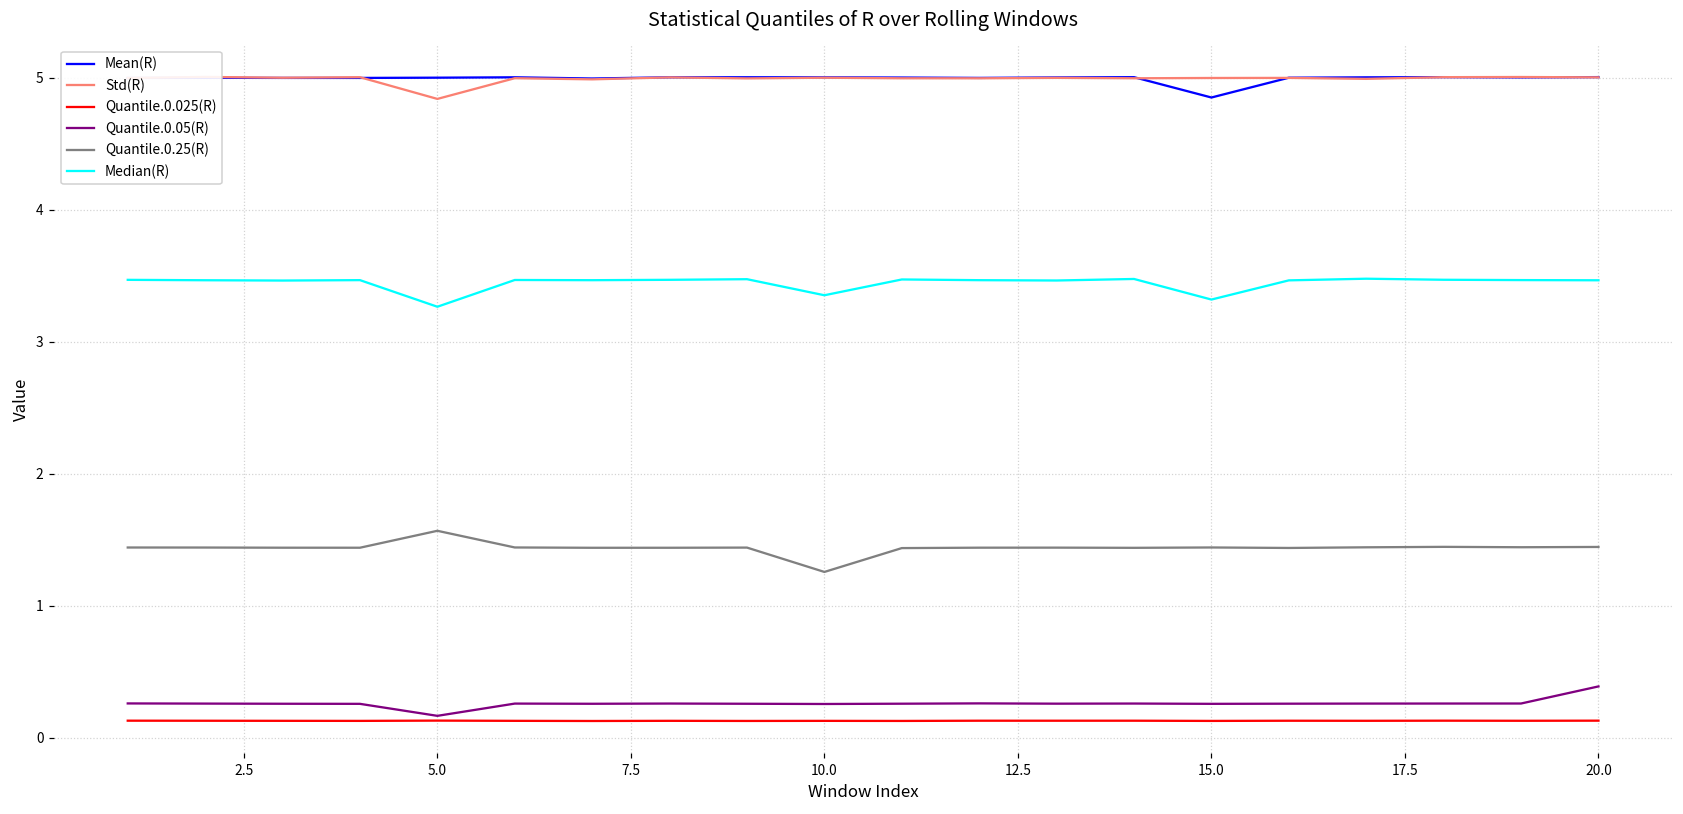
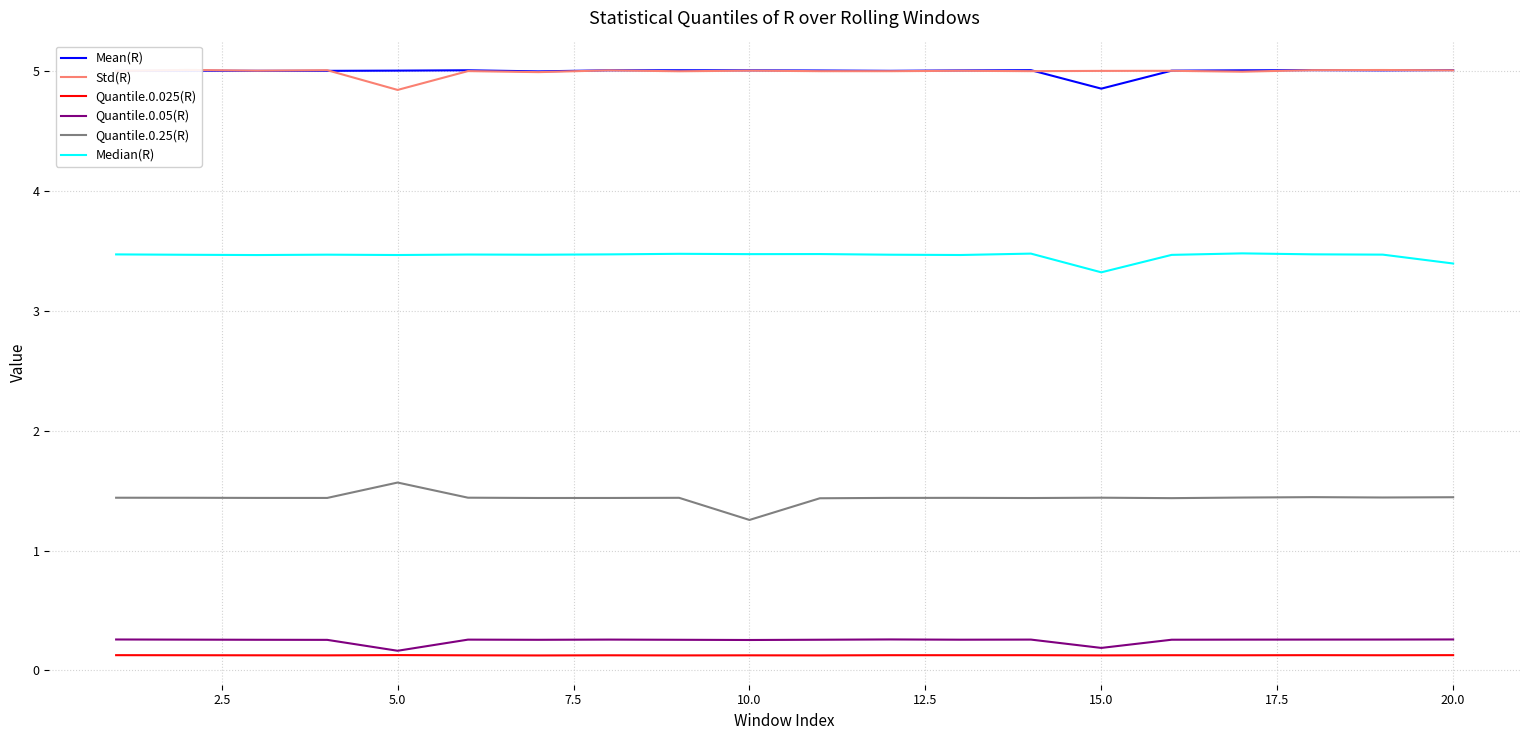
  {
    "Mean(R)": {
      "5.0": 5.00,
      "15.0": 4.85
    },
    "Std(R)": {
      "5.0": 4.84,
      "15.0": 5.00
    },
    "Quantile.0.025(R)": {
      "5.0": 0.13,
      "10.0": 0.13,
      "15.0": 0.13,
      "20.0": 0.13
    },
    "Quantile.0.05(R)": {
      "5.0": 0.16,
      "10.0": 0.25,
-     "15.0": 0.26,
-     "20.0": 0.39
+     "15.0": 0.19,
+     "20.0": 0.26
    },
    "Quantile.0.25(R)": {
      "5.0": 1.57,
      "10.0": 1.25,
      "15.0": 1.44,
      "20.0": 1.44
    },
    "Median(R)": {
-     "5.0": 3.26,
-     "10.0": 3.35,
+     "5.0": 3.46,
+     "10.0": 3.47,
      "15.0": 3.32,
-     "20.0": 3.47
+     "20.0": 3.39
    }
  }
